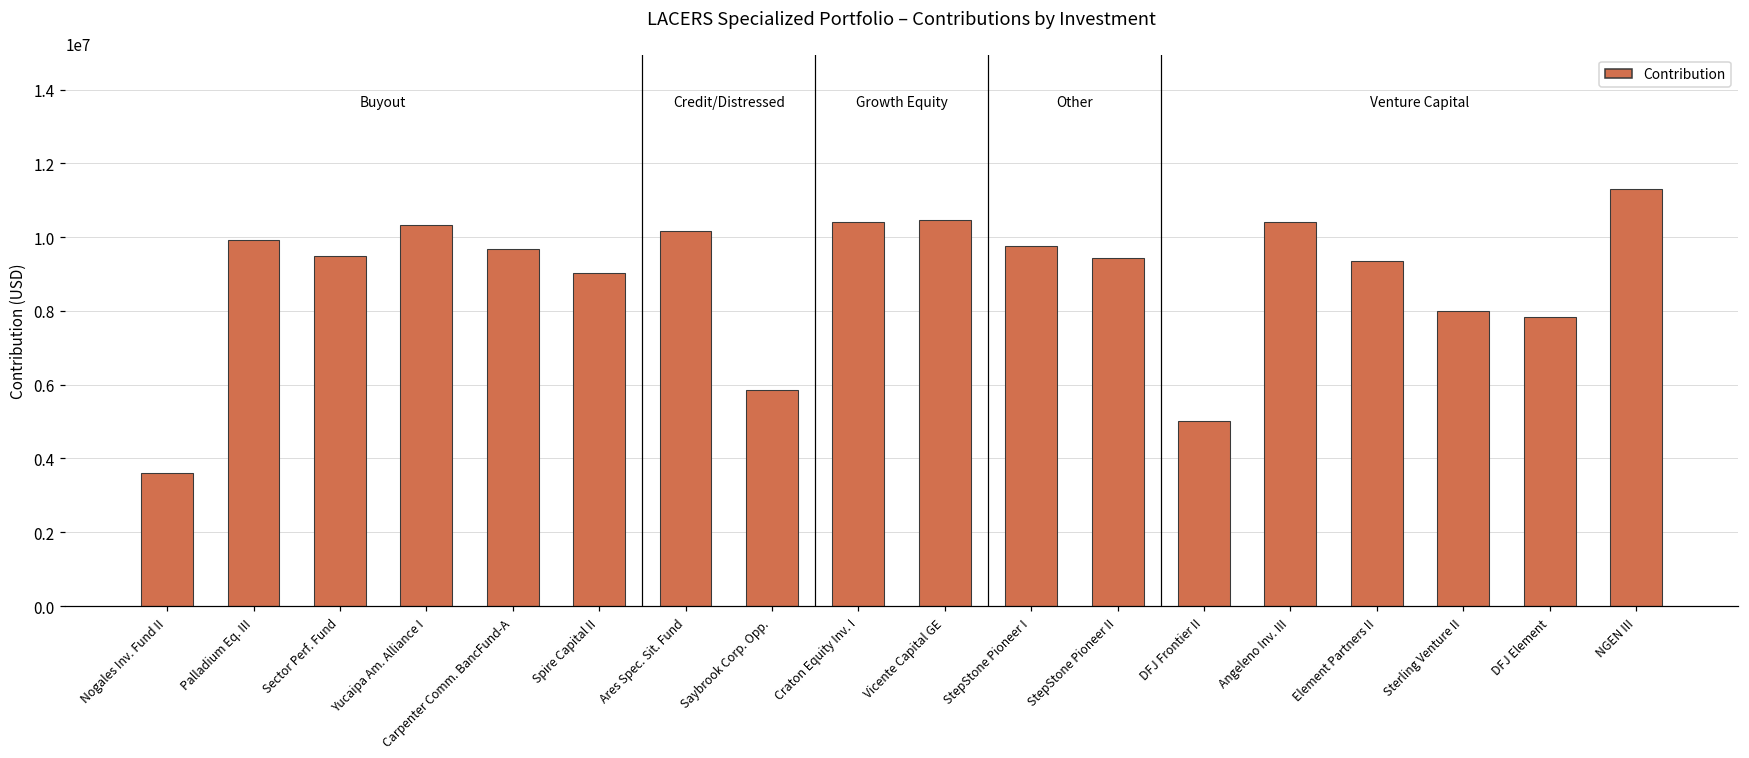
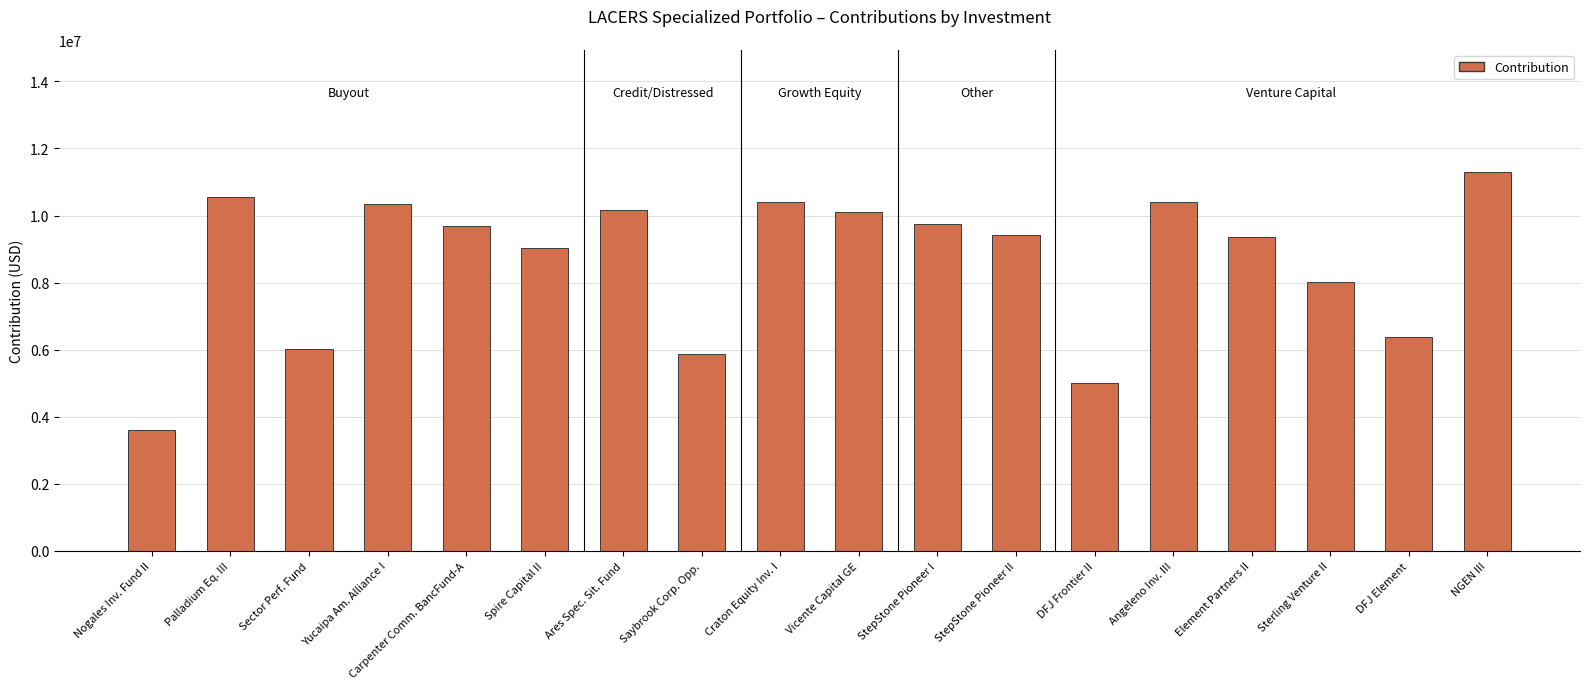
  {
    "Nogales Inv. Fund II": 3600000,
-   "Palladium Eq. III": 9900000,
-   "Sector Perf. Fund": 9500000,
+   "Palladium Eq. III": 10600000,
+   "Sector Perf. Fund": 6000000,
    "Yucaipa Am. Alliance I": 10300000,
    "Carpenter Comm. BancFund-A": 9700000,
    "Spire Capital II": 9000000,
    "Ares Spec. Sit. Fund": 10200000,
    "Saybrook Corp. Opp.": 5900000,
    "Craton Equity Inv. I": 10400000,
-   "Vicente Capital GE": 10500000,
+   "Vicente Capital GE": 10100000,
    "StepStone Pioneer I": 9800000,
    "StepStone Pioneer II": 9400000,
    "DFJ Frontier II": 5000000,
    "Angeleno Inv. III": 10400000,
    "Element Partners II": 9400000,
    "Sterling Venture II": 8000000,
-   "DFJ Element": 7800000,
+   "DFJ Element": 6400000,
    "NGEN III": 11300000
  }
